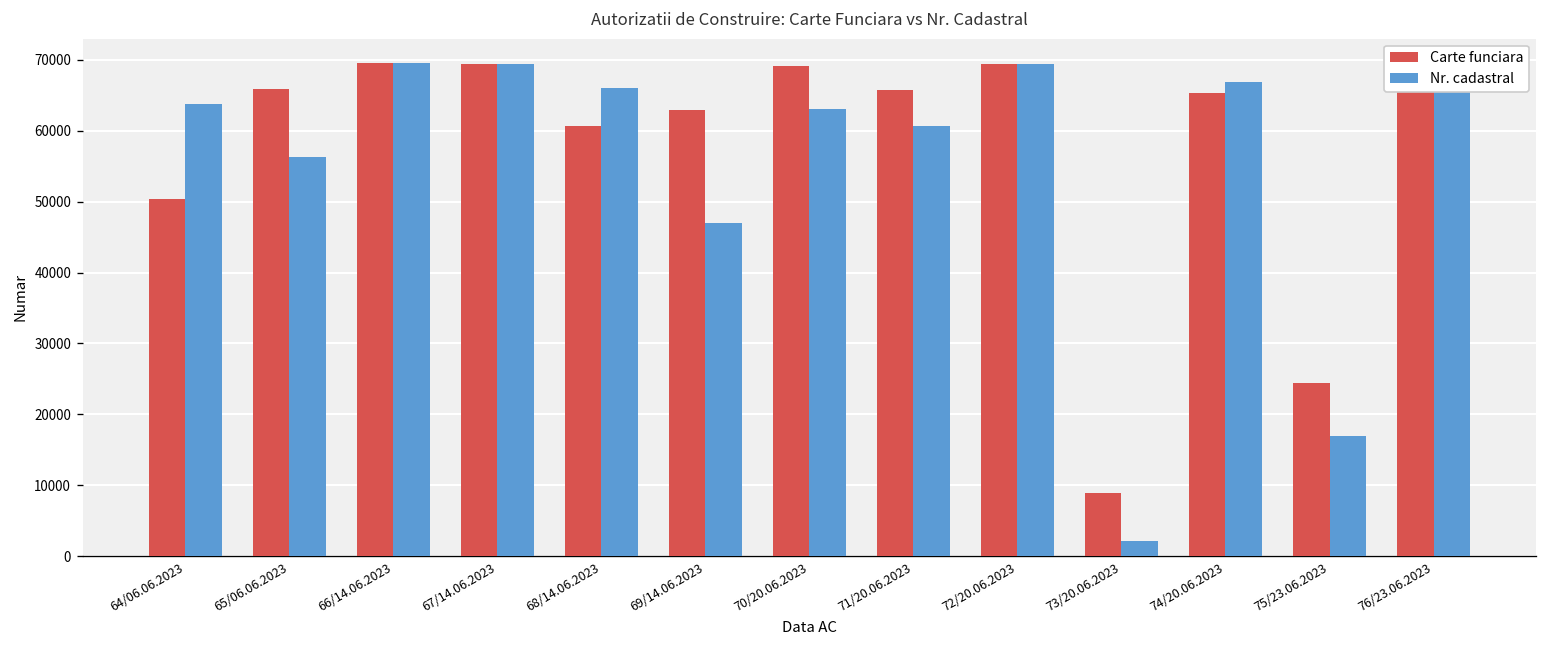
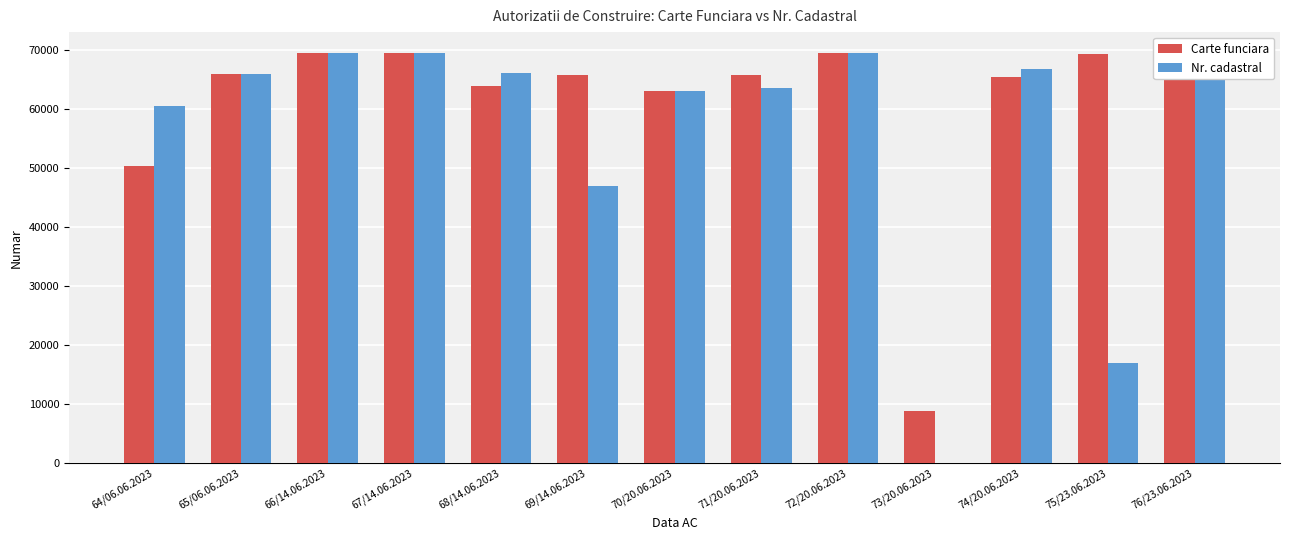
  {
    "Carte funciara": {
      "64/06.06.2023": 50000,
      "65/06.06.2023": 66000,
      "66/14.06.2023": 70000,
      "67/14.06.2023": 69000,
-     "68/14.06.2023": 61000,
-     "69/14.06.2023": 63000,
-     "70/20.06.2023": 69000,
+     "68/14.06.2023": 64000,
+     "69/14.06.2023": 66000,
+     "70/20.06.2023": 63000,
      "71/20.06.2023": 66000,
      "72/20.06.2023": 69000,
      "73/20.06.2023": 9000,
      "74/20.06.2023": 65000,
-     "75/23.06.2023": 24000
+     "75/23.06.2023": 69000
    },
    "Nr. cadastral": {
-     "64/06.06.2023": 64000,
-     "65/06.06.2023": 56000,
+     "64/06.06.2023": 61000,
+     "65/06.06.2023": 66000,
      "66/14.06.2023": 70000,
      "67/14.06.2023": 69000,
      "68/14.06.2023": 66000,
      "69/14.06.2023": 47000,
      "70/20.06.2023": 63000,
-     "71/20.06.2023": 61000,
+     "71/20.06.2023": 64000,
      "72/20.06.2023": 69000,
-     "73/20.06.2023": 2000,
+     "73/20.06.2023": 0,
      "74/20.06.2023": 67000,
      "75/23.06.2023": 17000
    }
  }
